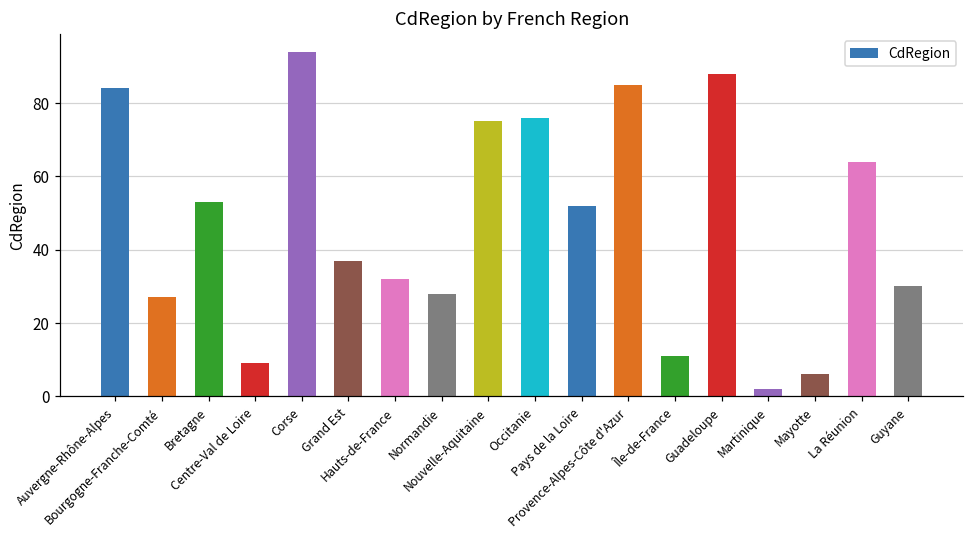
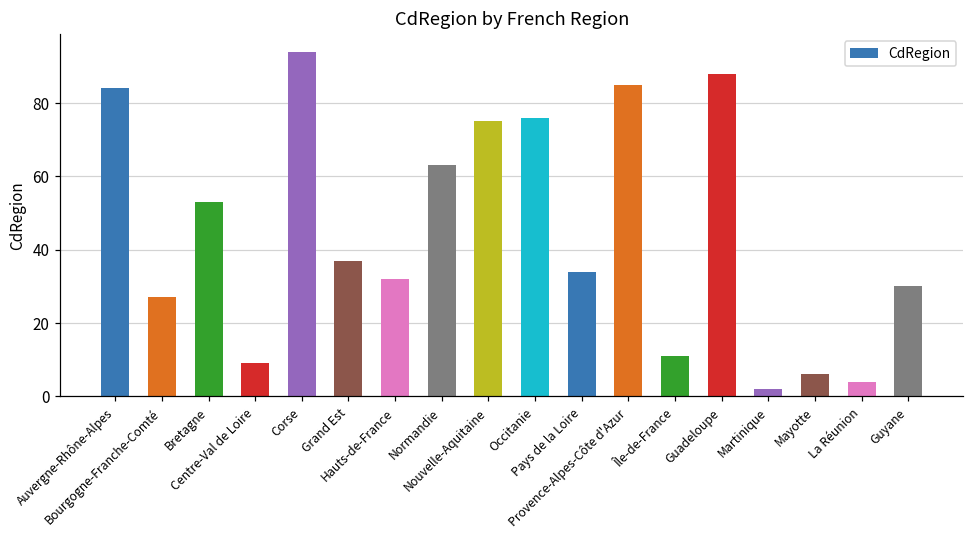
  {
    "Auvergne-Rhône-Alpes": 84,
    "Bourgogne-Franche-Comté": 27,
    "Bretagne": 53,
    "Centre-Val de Loire": 9,
    "Corse": 94,
    "Grand Est": 37,
    "Hauts-de-France": 32,
-   "Normandie": 28,
+   "Normandie": 63,
    "Nouvelle-Aquitaine": 75,
    "Occitanie": 76,
-   "Pays de la Loire": 52,
+   "Pays de la Loire": 34,
    "Provence-Alpes-Côte d'Azur": 85,
    "Île-de-France": 11,
    "Guadeloupe": 88,
    "Martinique": 2,
    "Mayotte": 6,
-   "La Réunion": 64,
+   "La Réunion": 4,
    "Guyane": 30
  }
